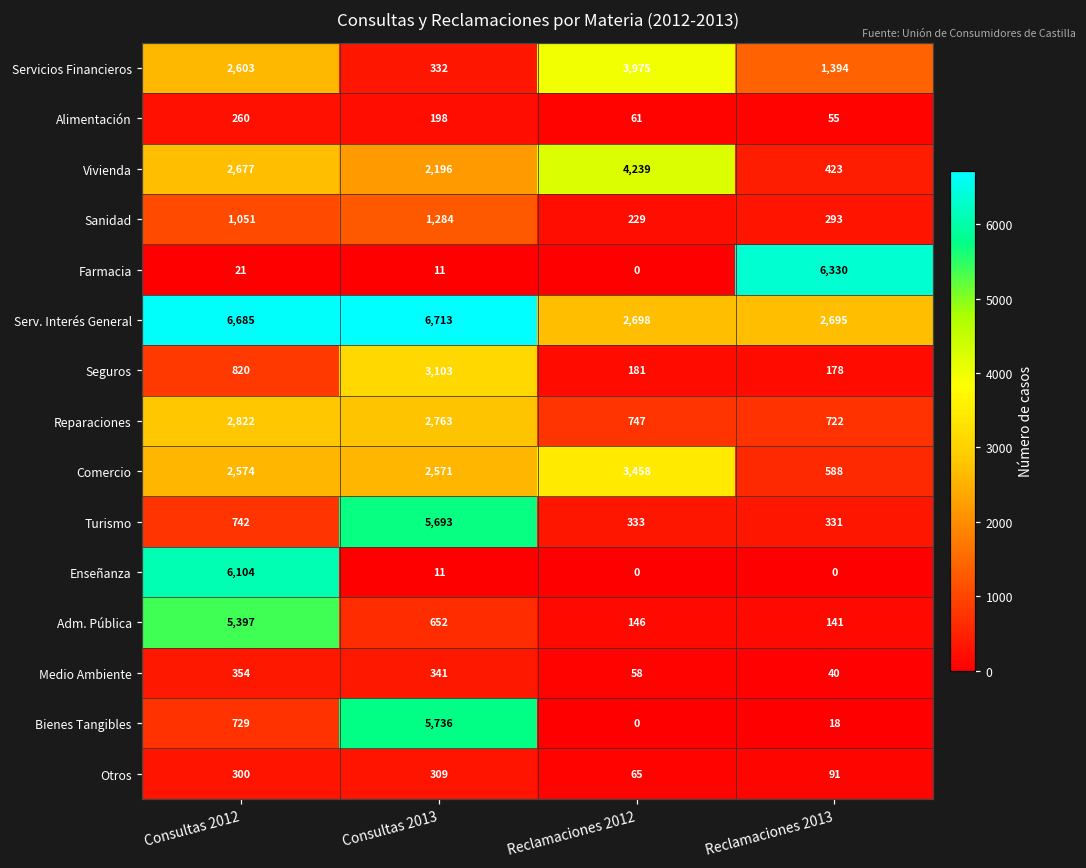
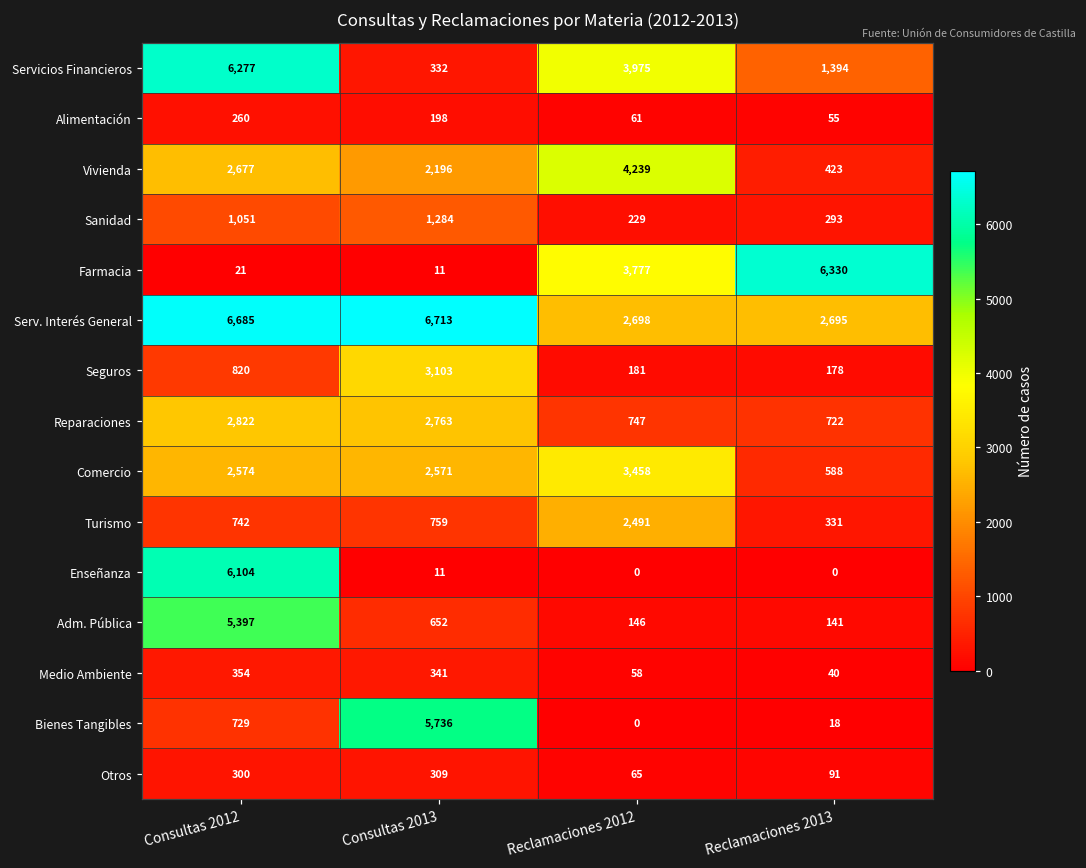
  {
    "Servicios Financieros": {
-     "Consultas 2012": "2,603",
+     "Consultas 2012": "6,277",
      "Consultas 2013": "332",
      "Reclamaciones 2012": "3,975",
      "Reclamaciones 2013": "1,394"
    },
    "Alimentación": {
      "Consultas 2012": "260",
      "Consultas 2013": "198",
      "Reclamaciones 2012": "61",
      "Reclamaciones 2013": "55"
    },
    "Vivienda": {
      "Consultas 2012": "2,677",
      "Consultas 2013": "2,196",
      "Reclamaciones 2012": "4,239",
      "Reclamaciones 2013": "423"
    },
    "Sanidad": {
      "Consultas 2012": "1,051",
      "Consultas 2013": "1,284",
      "Reclamaciones 2012": "229",
      "Reclamaciones 2013": "293"
    },
    "Farmacia": {
      "Consultas 2012": "21",
      "Consultas 2013": "11",
-     "Reclamaciones 2012": "0",
+     "Reclamaciones 2012": "3,777",
      "Reclamaciones 2013": "6,330"
    },
    "Serv. Interés General": {
      "Consultas 2012": "6,685",
      "Consultas 2013": "6,713",
      "Reclamaciones 2012": "2,698",
      "Reclamaciones 2013": "2,695"
    },
    "Seguros": {
      "Consultas 2012": "820",
      "Consultas 2013": "3,103",
      "Reclamaciones 2012": "181",
      "Reclamaciones 2013": "178"
    },
    "Reparaciones": {
      "Consultas 2012": "2,822",
      "Consultas 2013": "2,763",
      "Reclamaciones 2012": "747",
      "Reclamaciones 2013": "722"
    },
    "Comercio": {
      "Consultas 2012": "2,574",
      "Consultas 2013": "2,571",
      "Reclamaciones 2012": "3,458",
      "Reclamaciones 2013": "588"
    },
    "Turismo": {
      "Consultas 2012": "742",
-     "Consultas 2013": "5,693",
-     "Reclamaciones 2012": "333",
+     "Consultas 2013": "759",
+     "Reclamaciones 2012": "2,491",
      "Reclamaciones 2013": "331"
    },
    "Enseñanza": {
      "Consultas 2012": "6,104",
      "Consultas 2013": "11",
      "Reclamaciones 2012": "0",
      "Reclamaciones 2013": "0"
    },
    "Adm. Pública": {
      "Consultas 2012": "5,397",
      "Consultas 2013": "652",
      "Reclamaciones 2012": "146",
      "Reclamaciones 2013": "141"
    },
    "Medio Ambiente": {
      "Consultas 2012": "354",
      "Consultas 2013": "341",
      "Reclamaciones 2012": "58",
      "Reclamaciones 2013": "40"
    },
    "Bienes Tangibles": {
      "Consultas 2012": "729",
      "Consultas 2013": "5,736",
      "Reclamaciones 2012": "0",
      "Reclamaciones 2013": "18"
    },
    "Otros": {
      "Consultas 2012": "300",
      "Consultas 2013": "309",
      "Reclamaciones 2012": "65",
      "Reclamaciones 2013": "91"
    }
  }
